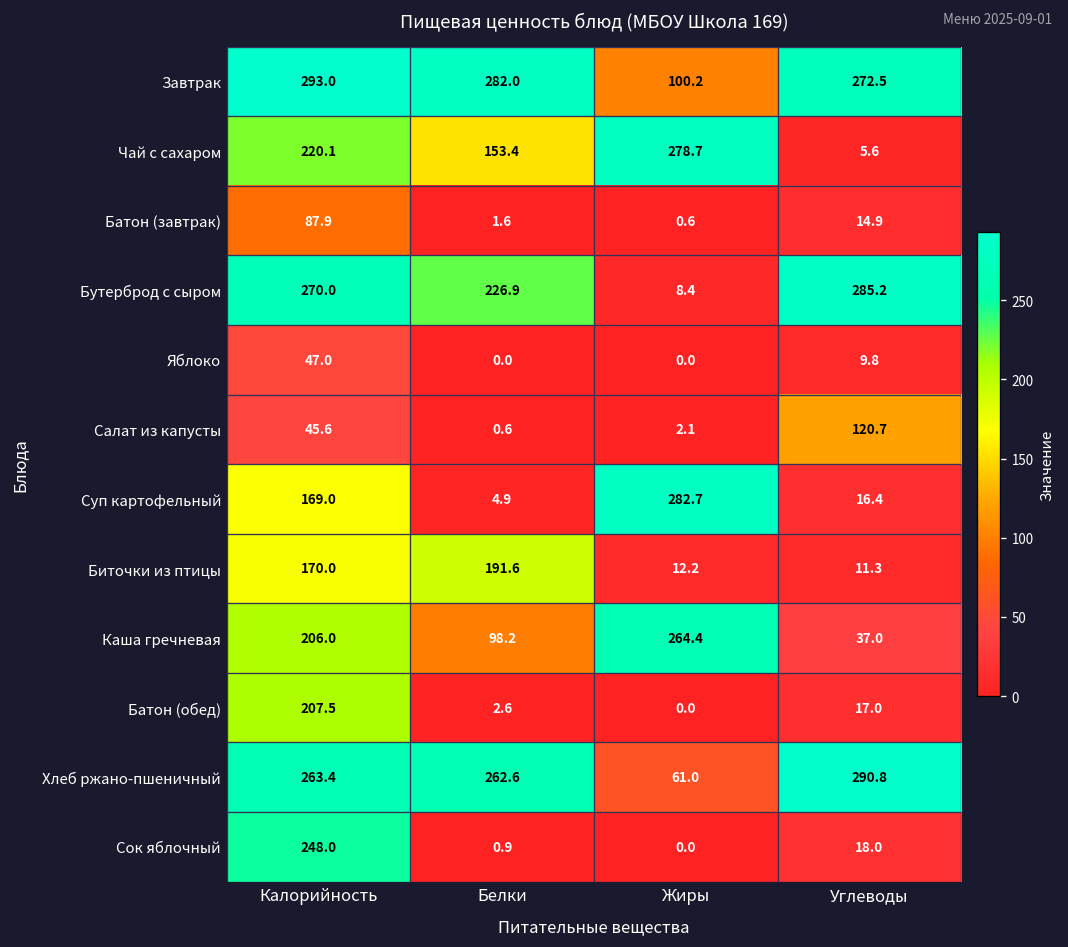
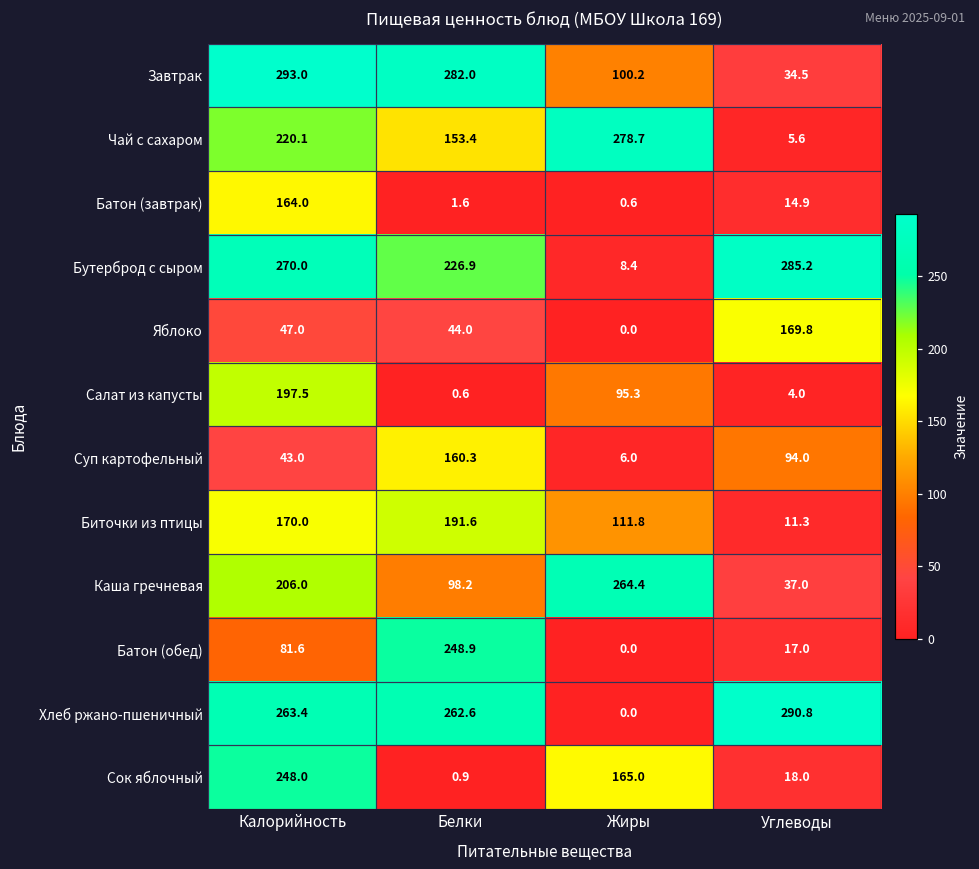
  {
    "Завтрак": {
      "Калорийность": 293.0,
      "Белки": 282.0,
      "Жиры": 100.2,
-     "Углеводы": 272.5
+     "Углеводы": 34.5
    },
    "Чай с сахаром": {
      "Калорийность": 220.1,
      "Белки": 153.4,
      "Жиры": 278.7,
      "Углеводы": 5.6
    },
    "Батон (завтрак)": {
-     "Калорийность": 87.9,
+     "Калорийность": 164.0,
      "Белки": 1.6,
      "Жиры": 0.6,
      "Углеводы": 14.9
    },
    "Бутерброд с сыром": {
      "Калорийность": 270.0,
      "Белки": 226.9,
      "Жиры": 8.4,
      "Углеводы": 285.2
    },
    "Яблоко": {
      "Калорийность": 47.0,
-     "Белки": 0.0,
+     "Белки": 44.0,
      "Жиры": 0.0,
-     "Углеводы": 9.8
+     "Углеводы": 169.8
    },
    "Салат из капусты": {
-     "Калорийность": 45.6,
+     "Калорийность": 197.5,
      "Белки": 0.6,
-     "Жиры": 2.1,
-     "Углеводы": 120.7
+     "Жиры": 95.3,
+     "Углеводы": 4.0
    },
    "Суп картофельный": {
-     "Калорийность": 169.0,
-     "Белки": 4.9,
-     "Жиры": 282.7,
-     "Углеводы": 16.4
+     "Калорийность": 43.0,
+     "Белки": 160.3,
+     "Жиры": 6.0,
+     "Углеводы": 94.0
    },
    "Биточки из птицы": {
      "Калорийность": 170.0,
      "Белки": 191.6,
-     "Жиры": 12.2,
+     "Жиры": 111.8,
      "Углеводы": 11.3
    },
    "Каша гречневая": {
      "Калорийность": 206.0,
      "Белки": 98.2,
      "Жиры": 264.4,
      "Углеводы": 37.0
    },
    "Батон (обед)": {
-     "Калорийность": 207.5,
-     "Белки": 2.6,
+     "Калорийность": 81.6,
+     "Белки": 248.9,
      "Жиры": 0.0,
      "Углеводы": 17.0
    },
    "Хлеб ржано-пшеничный": {
      "Калорийность": 263.4,
      "Белки": 262.6,
-     "Жиры": 61.0,
+     "Жиры": 0.0,
      "Углеводы": 290.8
    },
    "Сок яблочный": {
      "Калорийность": 248.0,
      "Белки": 0.9,
-     "Жиры": 0.0,
+     "Жиры": 165.0,
      "Углеводы": 18.0
    }
  }
